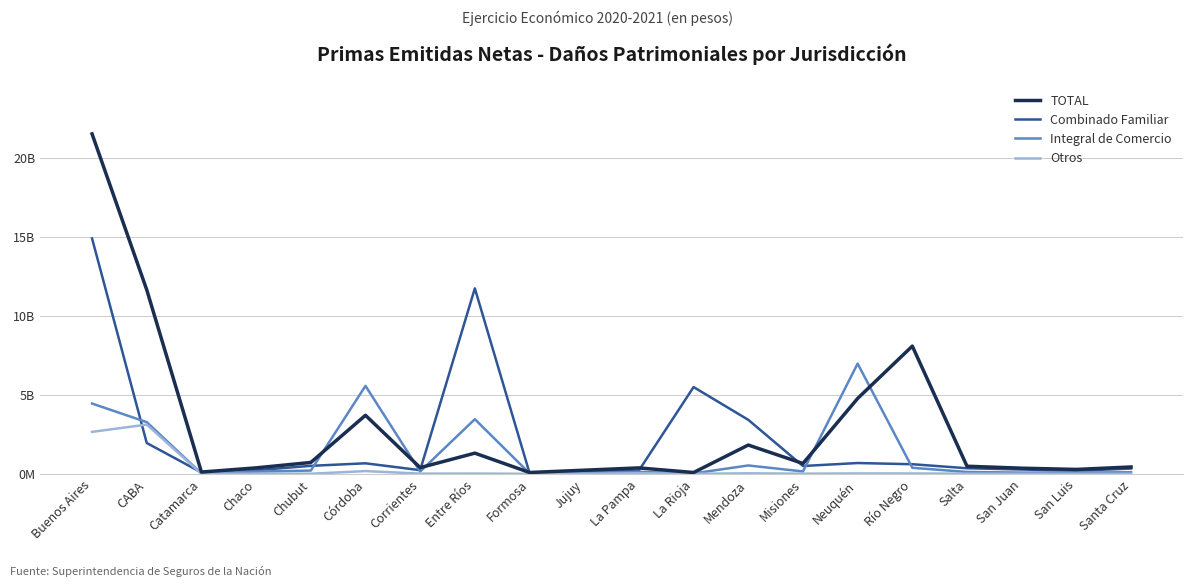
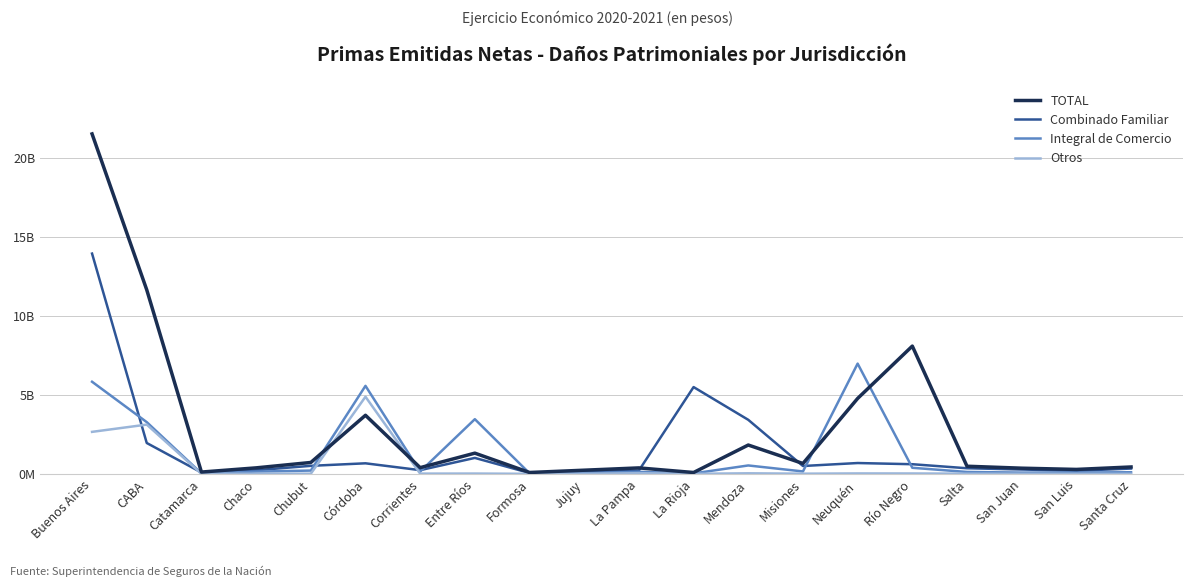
  {
    "TOTAL": {
      "Buenos Aires": 21500000000,
      "CABA": 11600000000,
      "Chubut": 700000000,
      "Córdoba": 3700000000,
      "Entre Ríos": 1300000000,
      "La Pampa": 400000000,
      "Mendoza": 1800000000,
      "Neuquén": 4800000000,
      "Río Negro": 8100000000
    },
    "Combinado Familiar": {
-     "Buenos Aires": 14900000000,
+     "Buenos Aires": 13900000000,
      "CABA": 2000000000,
      "Chubut": 500000000,
      "Córdoba": 700000000,
-     "Entre Ríos": 11700000000,
+     "Entre Ríos": 1000000000,
      "La Rioja": 5500000000,
      "Mendoza": 3400000000,
      "Neuquén": 700000000,
      "Río Negro": 600000000
    },
    "Integral de Comercio": {
-     "Buenos Aires": 4400000000,
+     "Buenos Aires": 5800000000,
      "Chubut": 200000000,
      "Córdoba": 5600000000,
      "Entre Ríos": 3500000000,
      "Mendoza": 500000000,
      "Neuquén": 7000000000,
      "Río Negro": 400000000
    },
    "Otros": {
      "Buenos Aires": 2700000000,
      "Chubut": 0,
-     "Córdoba": 200000000,
+     "Córdoba": 4900000000,
      "Entre Ríos": 0,
      "Mendoza": 0,
      "Neuquén": 0,
      "Río Negro": 0
    }
  }
